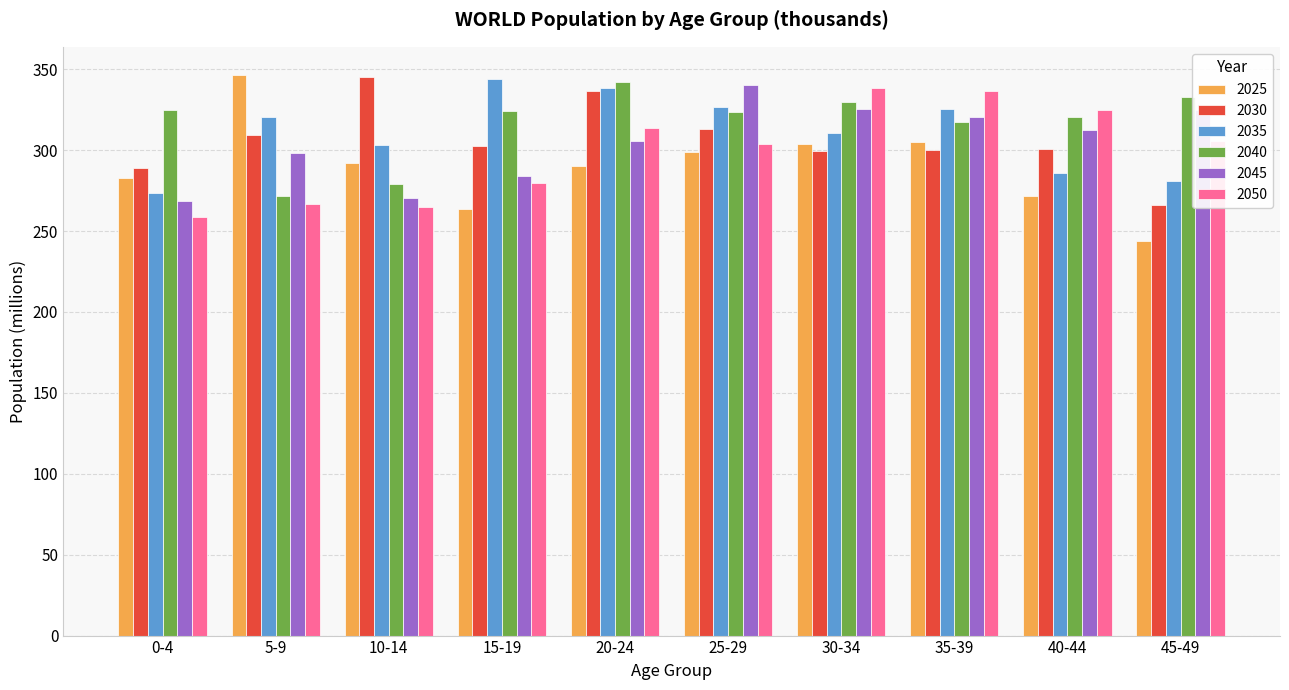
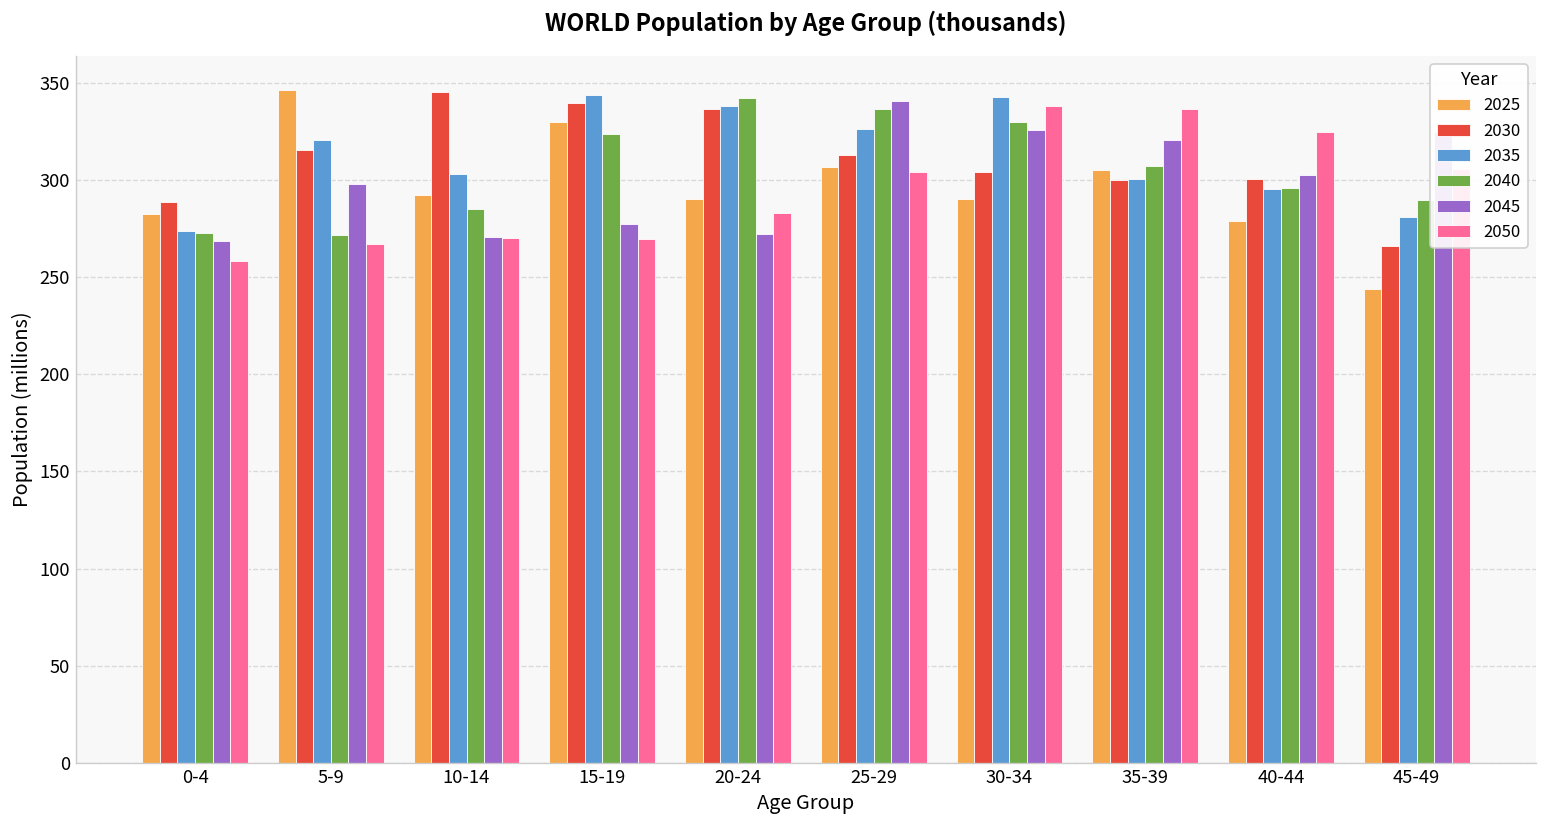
  {
    "2025": {
      "0-4": 283,
      "5-9": 347,
      "10-14": 292,
-     "15-19": 264,
+     "15-19": 330,
      "20-24": 290,
-     "25-29": 299,
-     "30-34": 304,
+     "25-29": 307,
+     "30-34": 290,
      "35-39": 305,
-     "40-44": 272,
+     "40-44": 279,
      "45-49": 244
    },
    "2030": {
      "0-4": 289,
-     "5-9": 309,
+     "5-9": 316,
      "10-14": 345,
-     "15-19": 303,
+     "15-19": 340,
      "20-24": 336,
      "25-29": 313,
-     "30-34": 299,
+     "30-34": 304,
      "35-39": 300,
      "40-44": 300,
      "45-49": 266
    },
    "2035": {
      "0-4": 274,
      "5-9": 321,
      "10-14": 303,
      "15-19": 344,
      "20-24": 338,
      "25-29": 326,
-     "30-34": 311,
-     "35-39": 326,
-     "40-44": 286,
+     "30-34": 343,
+     "35-39": 301,
+     "40-44": 295,
      "45-49": 281
    },
    "2040": {
-     "0-4": 325,
+     "0-4": 273,
      "5-9": 272,
-     "10-14": 279,
+     "10-14": 285,
      "15-19": 324,
      "20-24": 342,
-     "25-29": 323,
+     "25-29": 337,
      "30-34": 330,
-     "35-39": 318,
-     "40-44": 320,
-     "45-49": 333
+     "35-39": 307,
+     "40-44": 296,
+     "45-49": 290
    },
    "2045": {
      "0-4": 269,
      "5-9": 298,
      "10-14": 271,
-     "15-19": 284,
-     "20-24": 306,
+     "15-19": 278,
+     "20-24": 272,
      "25-29": 341,
      "30-34": 326,
      "35-39": 321,
-     "40-44": 313
+     "40-44": 303
    },
    "2050": {
      "0-4": 258,
      "5-9": 267,
-     "10-14": 265,
-     "15-19": 280,
-     "20-24": 314,
+     "10-14": 270,
+     "15-19": 270,
+     "20-24": 283,
      "25-29": 304,
      "30-34": 338,
      "35-39": 337,
      "40-44": 325
    }
  }
